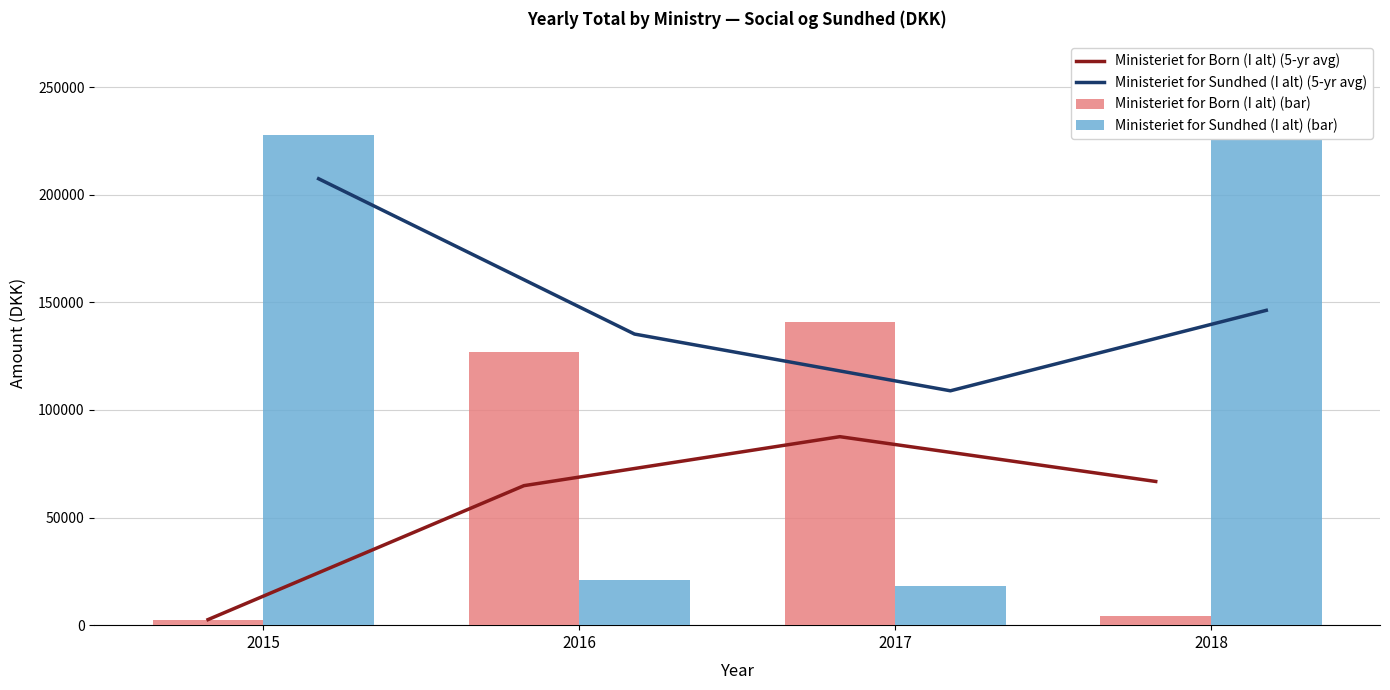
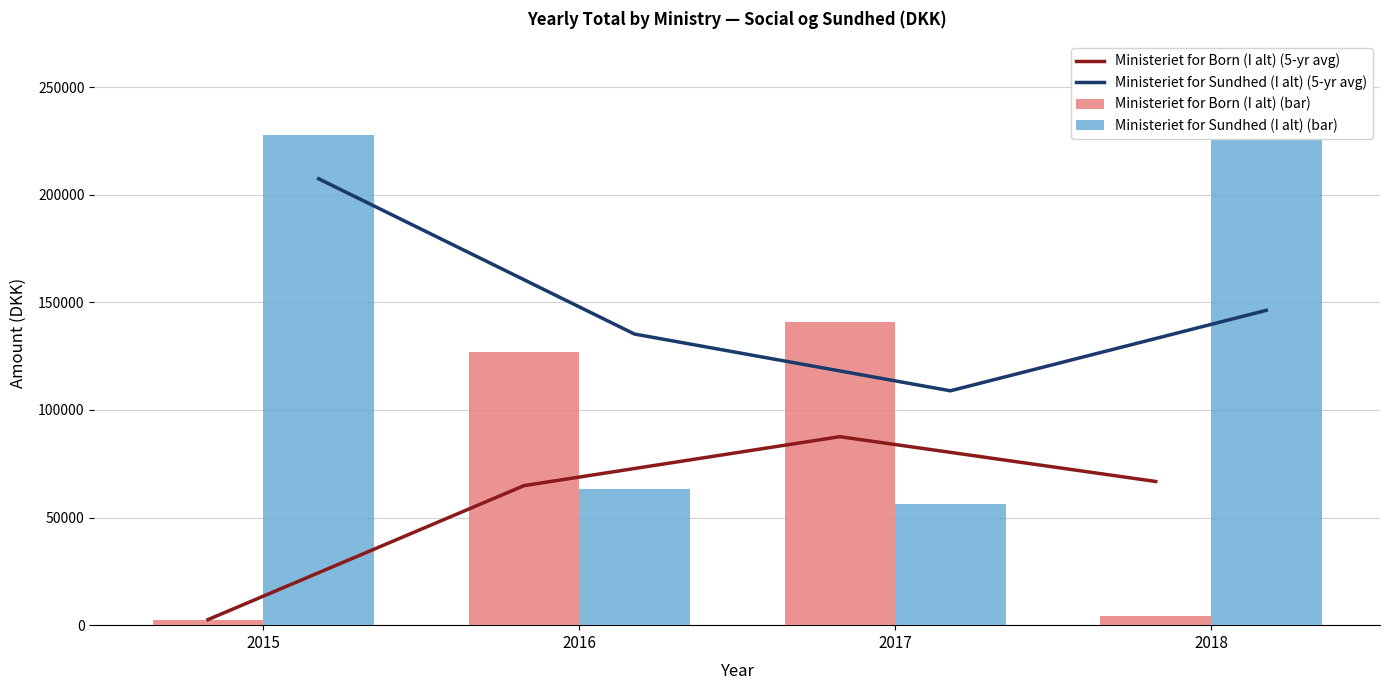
  {
    "Ministeriet for Born (I alt) (bar)": {
      "2015": 3000,
      "2016": 127000,
      "2017": 141000,
      "2018": 4000
    },
    "Ministeriet for Sundhed (I alt) (bar)": {
      "2015": 228000,
-     "2016": 21000,
-     "2017": 18000
+     "2016": 63000,
+     "2017": 56000
    }
  }
